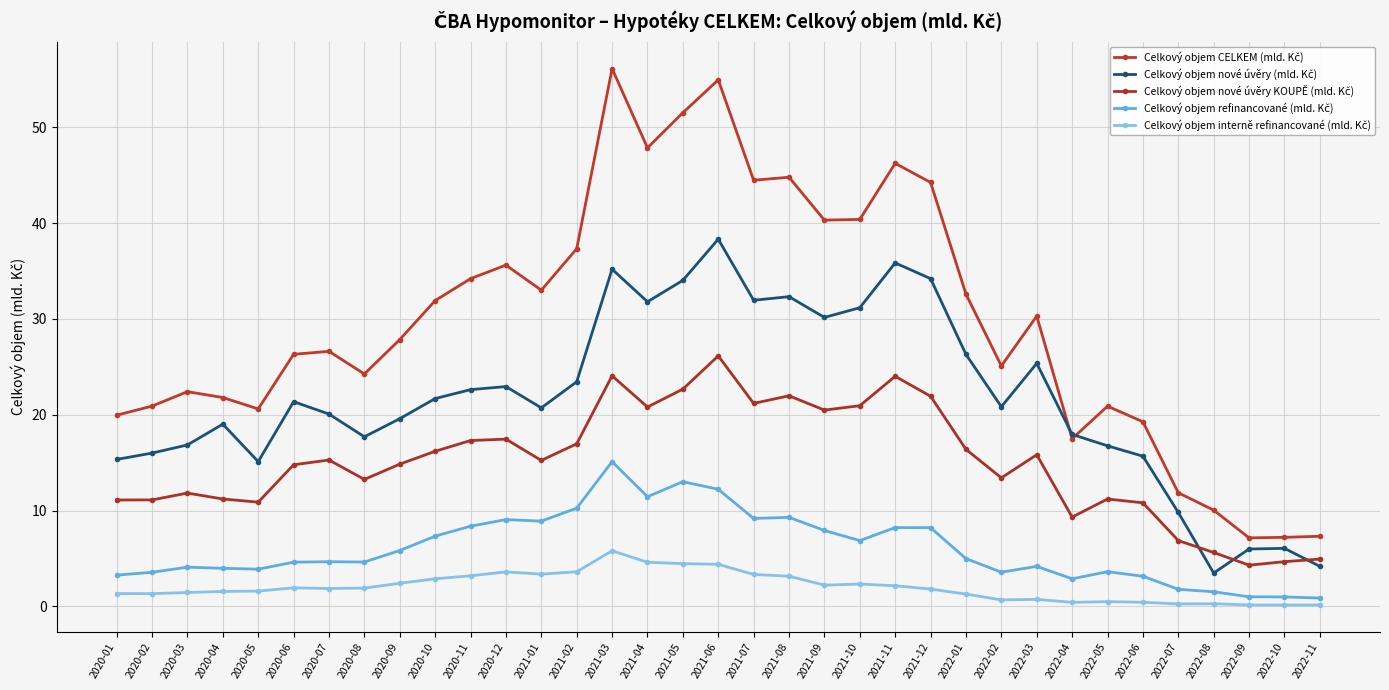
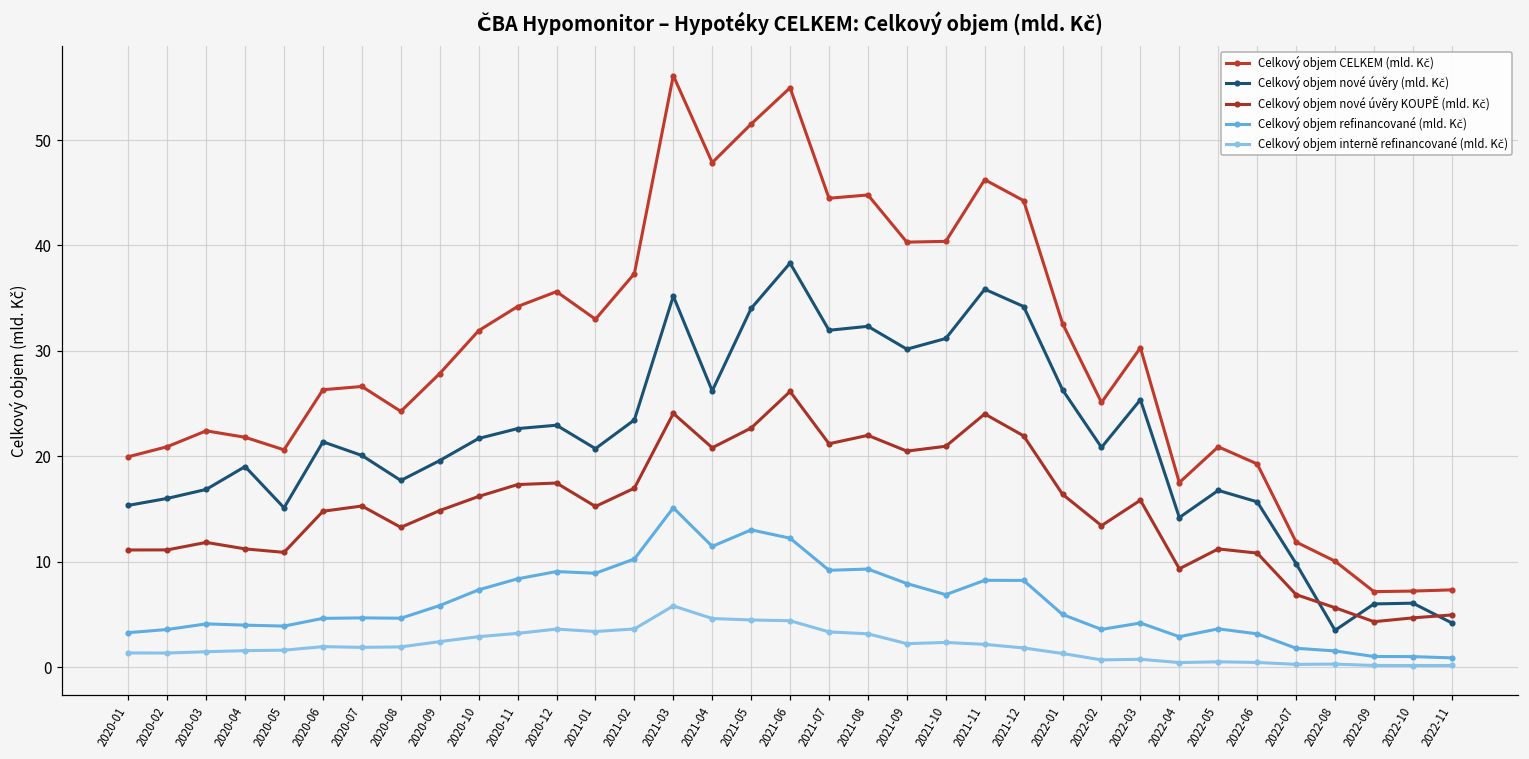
  {
    "Celkový objem nové úvěry (mld. Kč)": {
      "2020-01": 15,
      "2020-02": 16,
      "2020-03": 17,
      "2020-04": 19,
      "2020-05": 15,
      "2020-06": 21,
      "2020-07": 20,
      "2020-08": 18,
      "2020-09": 20,
      "2020-10": 22,
      "2020-11": 23,
      "2020-12": 23,
      "2021-01": 21,
      "2021-02": 23,
      "2021-03": 35,
-     "2021-04": 32,
+     "2021-04": 26,
      "2021-05": 34,
      "2021-06": 38,
      "2021-07": 32,
      "2021-08": 32,
      "2021-09": 30,
      "2021-10": 31,
      "2021-11": 36,
      "2021-12": 34,
      "2022-01": 26,
      "2022-02": 21,
      "2022-03": 25,
-     "2022-04": 18,
+     "2022-04": 14,
      "2022-05": 17,
      "2022-06": 16,
      "2022-07": 10,
      "2022-08": 3,
      "2022-09": 6,
      "2022-10": 6,
      "2022-11": 4
    }
  }
